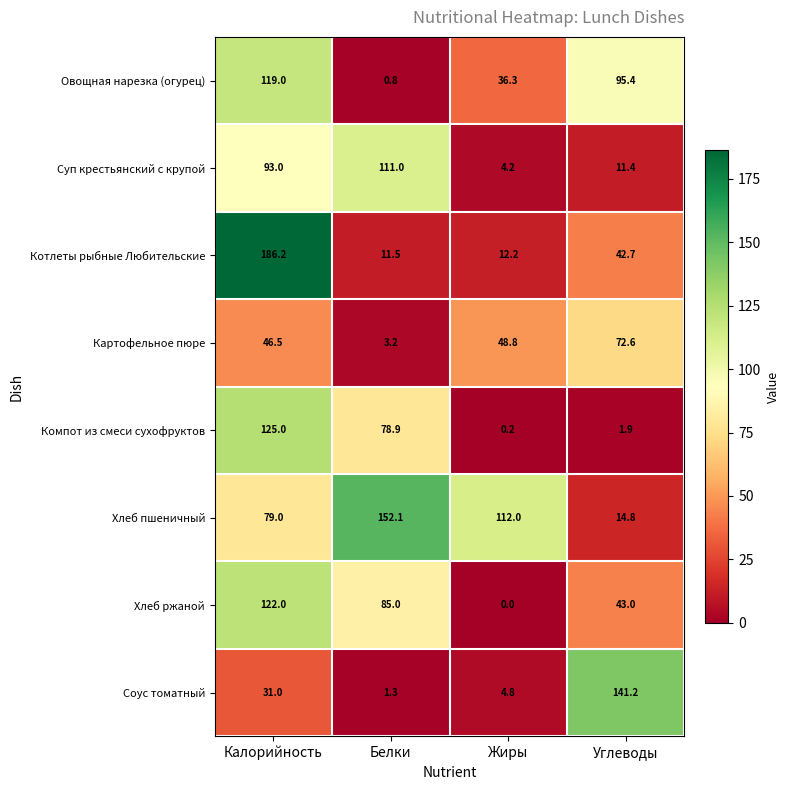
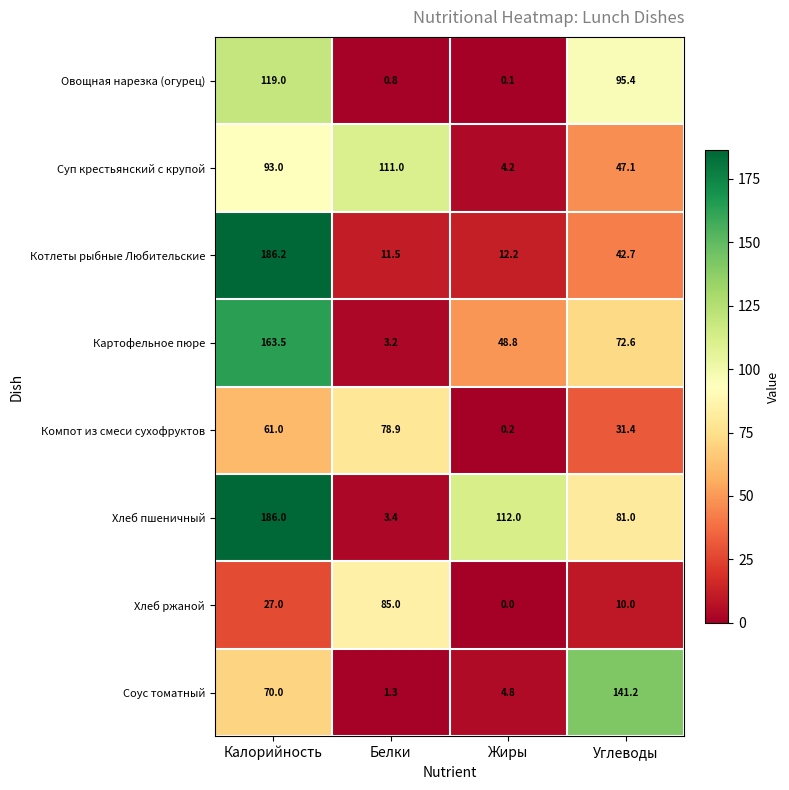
  {
    "Овощная нарезка (огурец)": {
      "Калорийность": 119.0,
      "Белки": 0.8,
-     "Жиры": 36.3,
+     "Жиры": 0.1,
      "Углеводы": 95.4
    },
    "Суп крестьянский с крупой": {
      "Калорийность": 93.0,
      "Белки": 111.0,
      "Жиры": 4.2,
-     "Углеводы": 11.4
+     "Углеводы": 47.1
    },
    "Котлеты рыбные Любительские": {
      "Калорийность": 186.2,
      "Белки": 11.5,
      "Жиры": 12.2,
      "Углеводы": 42.7
    },
    "Картофельное пюре": {
-     "Калорийность": 46.5,
+     "Калорийность": 163.5,
      "Белки": 3.2,
      "Жиры": 48.8,
      "Углеводы": 72.6
    },
    "Компот из смеси сухофруктов": {
-     "Калорийность": 125.0,
+     "Калорийность": 61.0,
      "Белки": 78.9,
      "Жиры": 0.2,
-     "Углеводы": 1.9
+     "Углеводы": 31.4
    },
    "Хлеб пшеничный": {
-     "Калорийность": 79.0,
-     "Белки": 152.1,
+     "Калорийность": 186.0,
+     "Белки": 3.4,
      "Жиры": 112.0,
-     "Углеводы": 14.8
+     "Углеводы": 81.0
    },
    "Хлеб ржаной": {
-     "Калорийность": 122.0,
+     "Калорийность": 27.0,
      "Белки": 85.0,
      "Жиры": 0.0,
-     "Углеводы": 43.0
+     "Углеводы": 10.0
    },
    "Соус томатный": {
-     "Калорийность": 31.0,
+     "Калорийность": 70.0,
      "Белки": 1.3,
      "Жиры": 4.8,
      "Углеводы": 141.2
    }
  }
